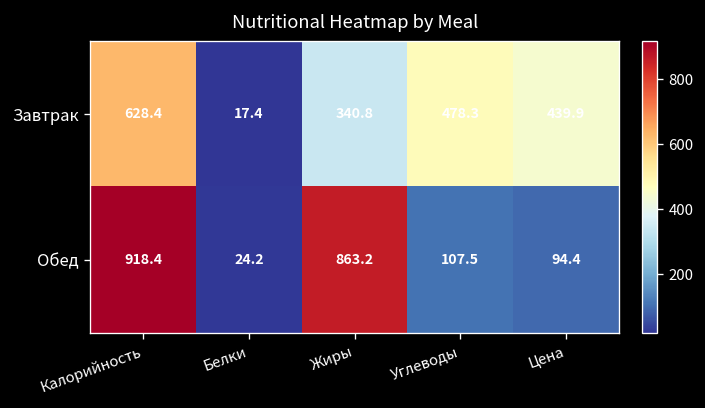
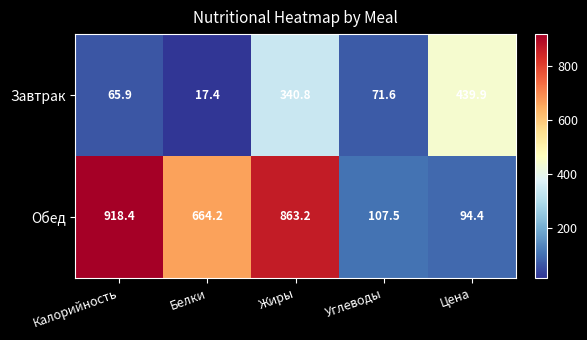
  {
    "Завтрак": {
-     "Калорийность": 628.4,
+     "Калорийность": 65.9,
      "Белки": 17.4,
      "Жиры": 340.8,
-     "Углеводы": 478.3,
+     "Углеводы": 71.6,
      "Цена": 439.9
    },
    "Обед": {
      "Калорийность": 918.4,
-     "Белки": 24.2,
+     "Белки": 664.2,
      "Жиры": 863.2,
      "Углеводы": 107.5,
      "Цена": 94.4
    }
  }
